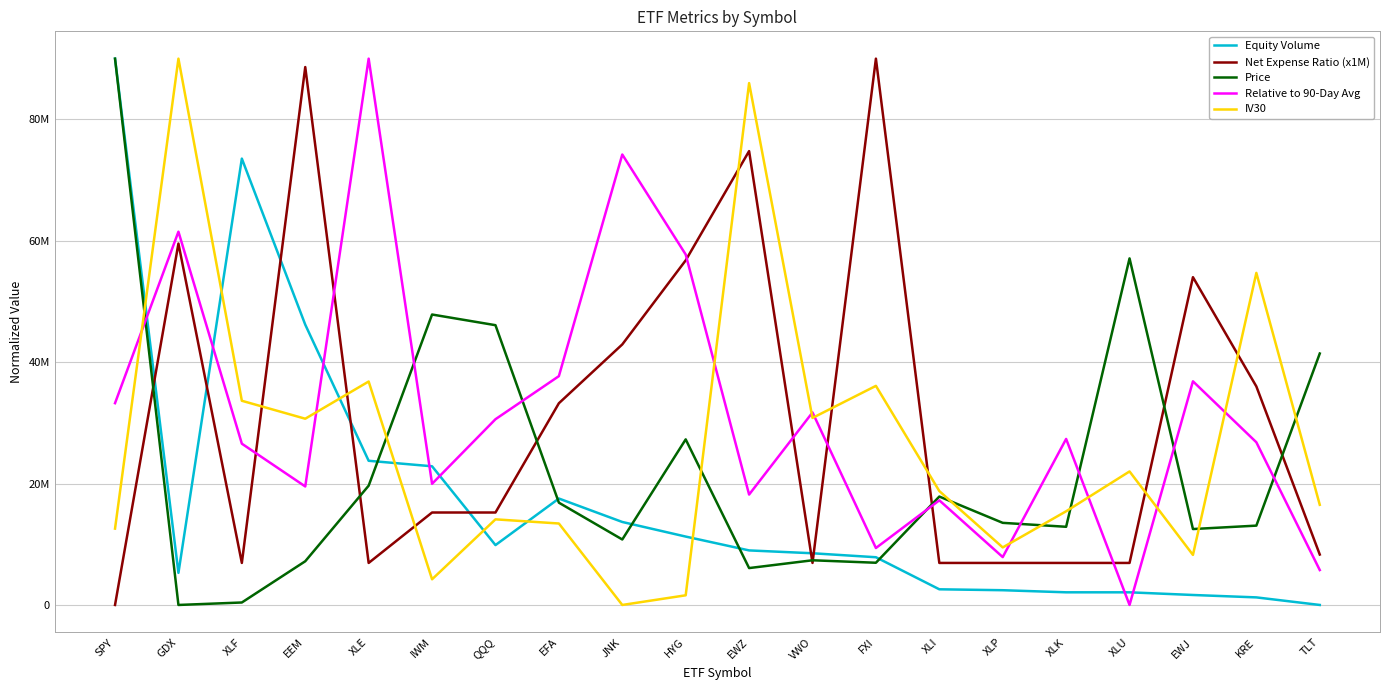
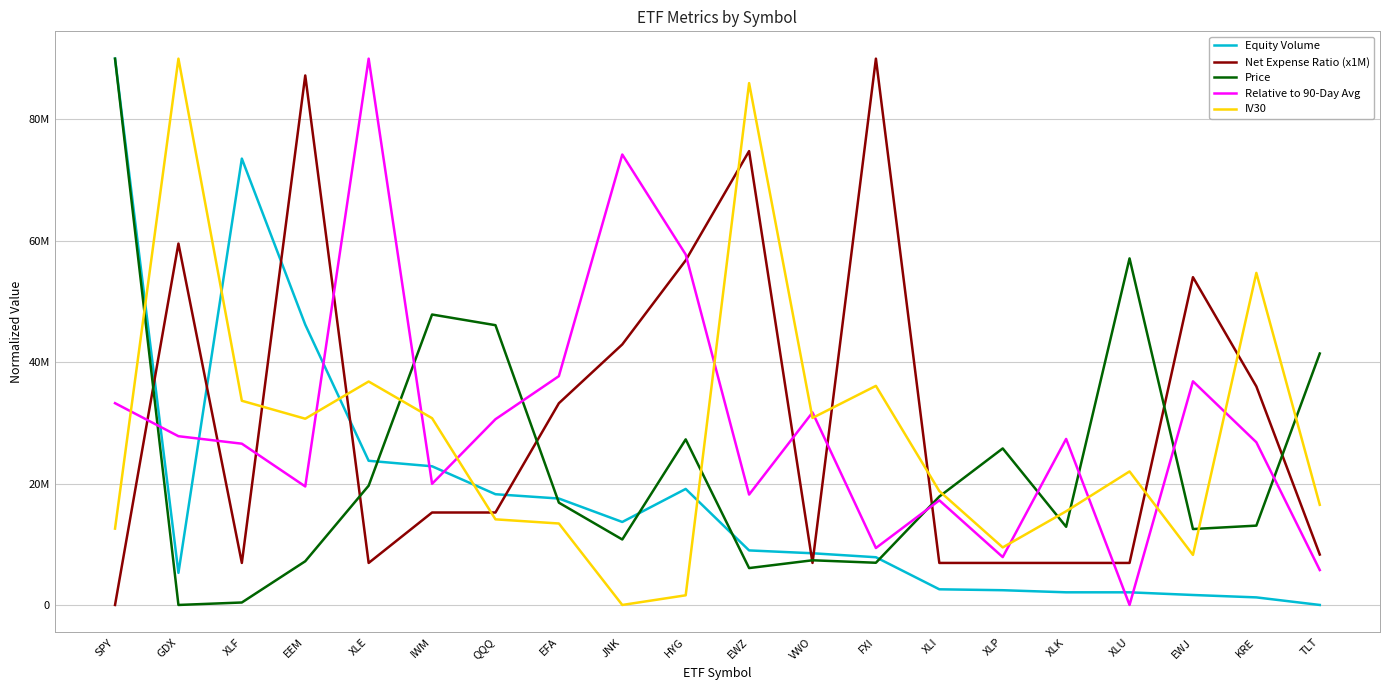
  {
    "Equity Volume": {
      "GDX": 5000000,
      "XLF": 74000000,
      "EEM": 46000000,
      "XLE": 24000000,
      "IWM": 23000000,
-     "QQQ": 10000000,
+     "QQQ": 18000000,
      "EFA": 18000000,
      "JNK": 14000000,
-     "HYG": 11000000,
+     "HYG": 19000000,
      "EWZ": 9000000,
      "VWO": 9000000,
      "FXI": 8000000,
      "XLI": 3000000,
      "XLP": 2000000,
      "XLK": 2000000,
      "XLU": 2000000,
      "EWJ": 2000000,
      "KRE": 1000000,
      "TLT": 0
    },
    "Net Expense Ratio (x1M)": {
      "SPY": 0,
      "GDX": 60000000,
      "XLF": 7000000,
-     "EEM": 89000000,
+     "EEM": 87000000,
      "XLE": 7000000,
      "IWM": 15000000,
      "QQQ": 15000000,
      "EFA": 33000000,
      "JNK": 43000000,
      "HYG": 57000000,
      "EWZ": 75000000,
      "VWO": 7000000,
      "FXI": 90000000,
      "XLI": 7000000,
      "XLP": 7000000,
      "XLK": 7000000,
      "XLU": 7000000,
      "EWJ": 54000000,
      "KRE": 36000000,
      "TLT": 8000000
    },
    "Price": {
      "GDX": 0,
      "XLF": 0,
      "EEM": 7000000,
      "XLE": 20000000,
      "IWM": 48000000,
      "QQQ": 46000000,
      "EFA": 17000000,
      "JNK": 11000000,
      "HYG": 27000000,
      "EWZ": 6000000,
      "VWO": 7000000,
      "FXI": 7000000,
      "XLI": 18000000,
-     "XLP": 14000000,
+     "XLP": 26000000,
      "XLK": 13000000,
      "XLU": 57000000,
      "EWJ": 13000000,
      "KRE": 13000000,
      "TLT": 41000000
    },
    "Relative to 90-Day Avg": {
      "SPY": 33000000,
-     "GDX": 61000000,
+     "GDX": 28000000,
      "XLF": 27000000,
      "EEM": 20000000,
      "XLE": 90000000,
      "IWM": 20000000,
      "QQQ": 31000000,
      "EFA": 38000000,
      "JNK": 74000000,
      "HYG": 58000000,
      "EWZ": 18000000,
      "VWO": 32000000,
      "FXI": 9000000,
      "XLI": 17000000,
      "XLP": 8000000,
      "XLK": 27000000,
      "XLU": 0,
      "EWJ": 37000000,
      "KRE": 27000000,
      "TLT": 6000000
    },
    "IV30": {
      "SPY": 13000000,
      "GDX": 90000000,
      "XLF": 34000000,
      "EEM": 31000000,
      "XLE": 37000000,
-     "IWM": 4000000,
+     "IWM": 31000000,
      "QQQ": 14000000,
      "EFA": 13000000,
      "JNK": 0,
      "HYG": 2000000,
      "EWZ": 86000000,
      "VWO": 31000000,
      "FXI": 36000000,
      "XLI": 19000000,
      "XLP": 9000000,
      "XLK": 15000000,
      "XLU": 22000000,
      "EWJ": 8000000,
      "KRE": 55000000,
      "TLT": 17000000
    }
  }
